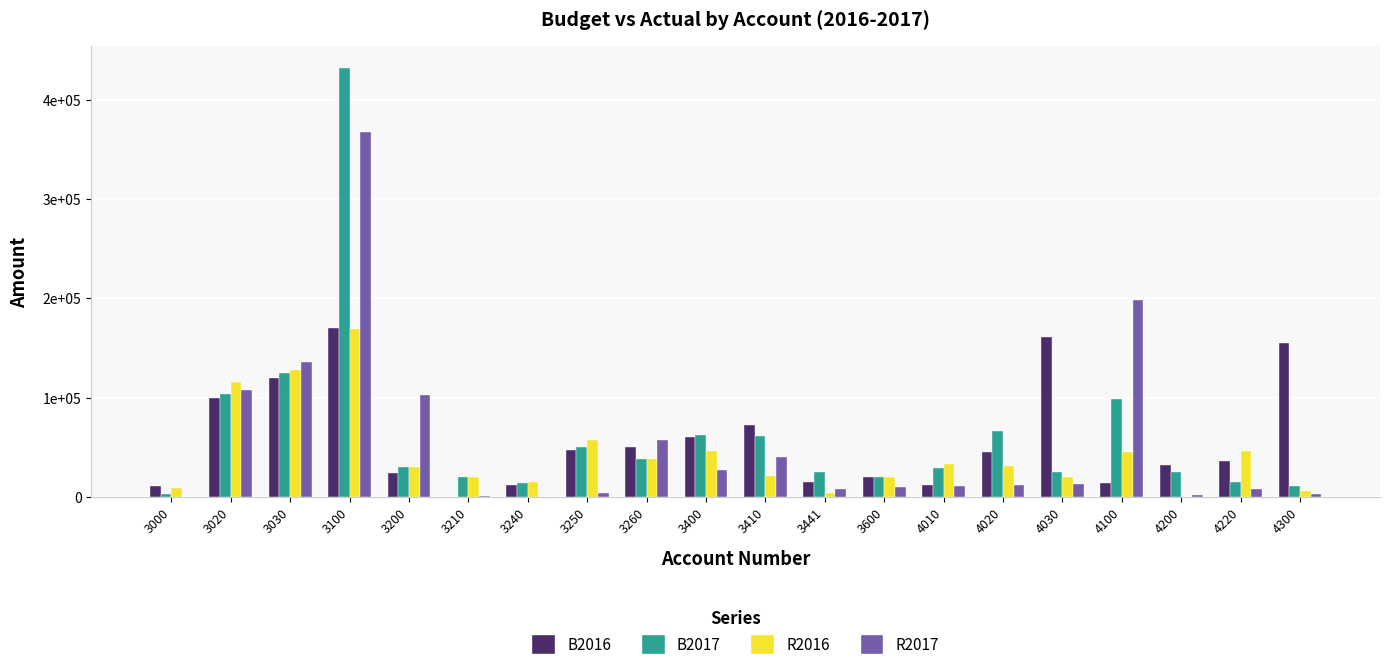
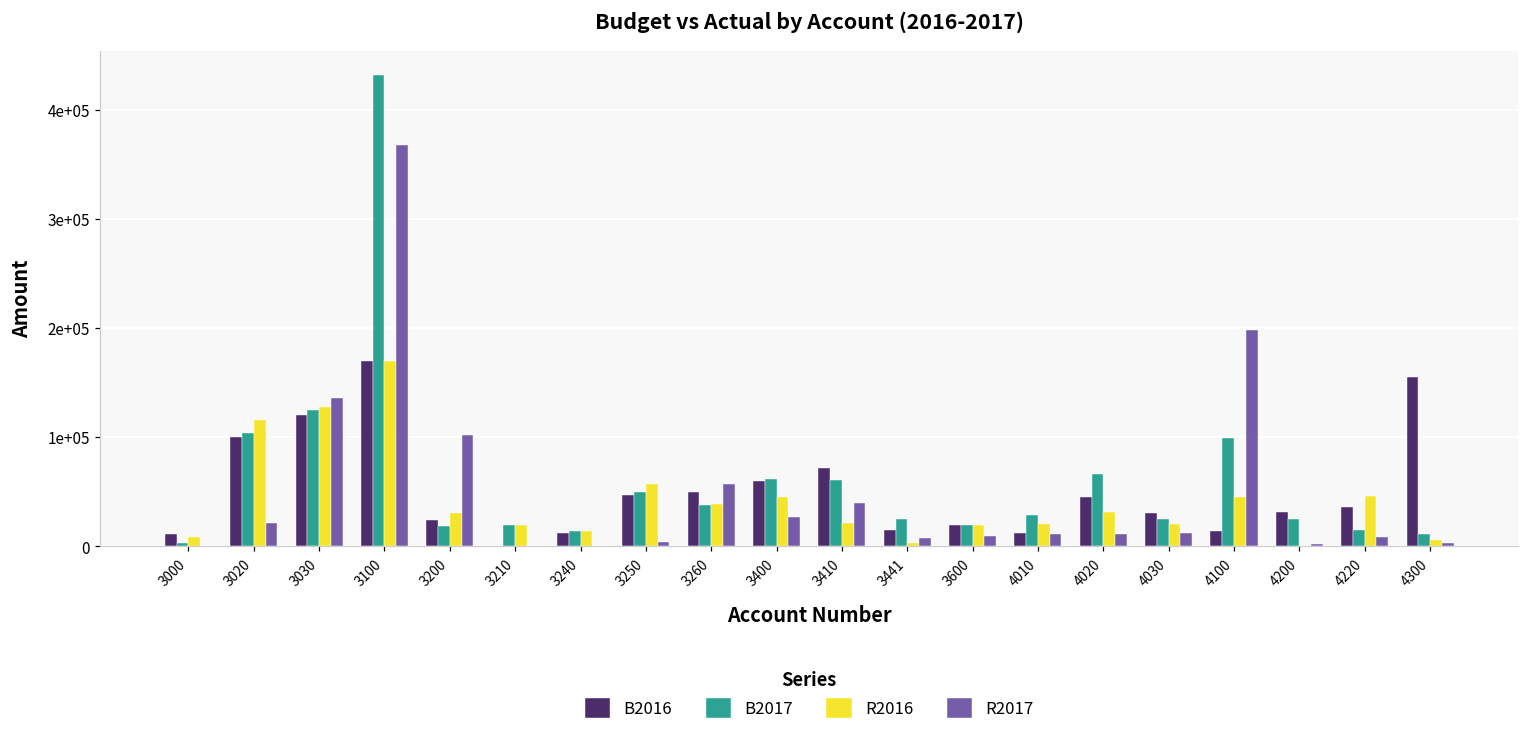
  {
    "B2016": {
      "3000": 10000,
      "3020": 100000,
      "3030": 120000,
      "3100": 170000,
      "3200": 20000,
      "3210": 0,
      "3240": 10000,
      "3250": 50000,
      "3260": 50000,
      "3400": 60000,
      "3410": 70000,
      "3441": 20000,
      "3600": 20000,
      "4010": 10000,
      "4020": 50000,
-     "4030": 160000,
+     "4030": 30000,
      "4100": 10000,
      "4200": 30000,
      "4220": 40000,
      "4300": 160000
    },
    "B2017": {
      "3000": 0,
      "3020": 100000,
      "3030": 130000,
      "3100": 430000,
-     "3200": 30000,
+     "3200": 20000,
      "3210": 20000,
      "3240": 10000,
      "3250": 50000,
      "3260": 40000,
      "3400": 60000,
      "3410": 60000,
      "3441": 30000,
      "3600": 20000,
      "4010": 30000,
      "4020": 70000,
      "4030": 30000,
      "4100": 100000,
      "4200": 20000,
      "4220": 20000,
      "4300": 10000
    },
    "R2016": {
      "3000": 10000,
      "3020": 120000,
      "3030": 130000,
      "3100": 170000,
      "3200": 30000,
      "3210": 20000,
      "3240": 10000,
      "3250": 60000,
      "3260": 40000,
      "3400": 50000,
      "3410": 20000,
      "3441": 0,
      "3600": 20000,
-     "4010": 30000,
+     "4010": 20000,
      "4020": 30000,
      "4030": 20000,
      "4100": 40000,
      "4200": 0,
      "4220": 50000,
      "4300": 10000
    },
    "R2017": {
      "3000": 0,
-     "3020": 110000,
+     "3020": 20000,
      "3030": 140000,
      "3100": 370000,
      "3200": 100000,
      "3240": 0,
      "3250": 0,
      "3260": 60000,
      "3400": 30000,
      "3410": 40000,
      "3441": 10000,
      "3600": 10000,
      "4010": 10000,
      "4020": 10000,
      "4030": 10000,
      "4100": 200000,
      "4220": 10000,
      "4300": 0
    }
  }
